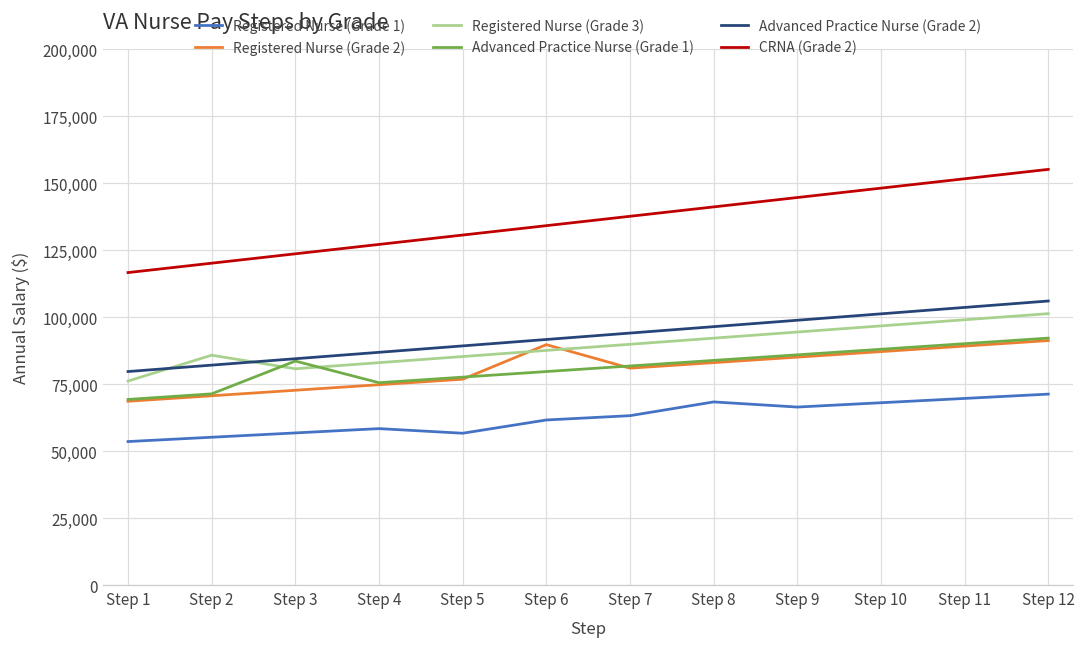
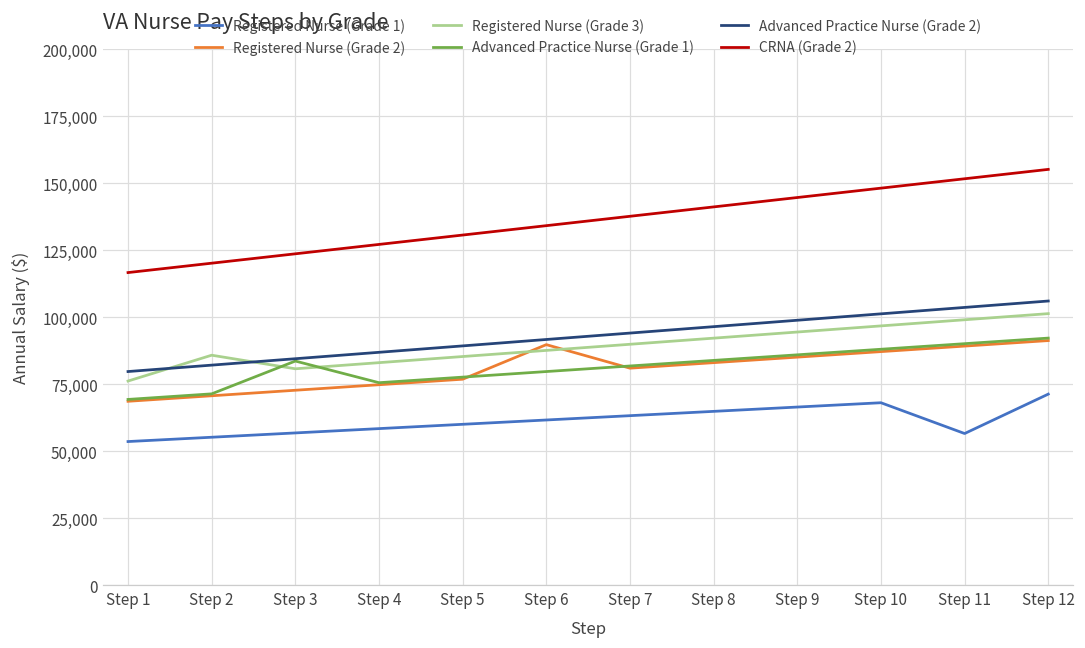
  {
    "Registered Nurse (Grade 1)": {
      "Step 1": "54,000",
      "Step 2": "55,000",
      "Step 3": "57,000",
      "Step 4": "58,000",
-     "Step 5": "57,000",
+     "Step 5": "60,000",
      "Step 6": "62,000",
      "Step 7": "63,000",
-     "Step 8": "68,000",
+     "Step 8": "65,000",
      "Step 9": "66,000",
      "Step 10": "68,000",
-     "Step 11": "70,000",
+     "Step 11": "57,000",
      "Step 12": "71,000"
    },
    "Registered Nurse (Grade 2)": {
      "Step 3": "73,000",
      "Step 6": "90,000"
    },
    "Registered Nurse (Grade 3)": {
      "Step 1": "76,000",
      "Step 2": "86,000",
      "Step 3": "81,000",
      "Step 4": "83,000",
      "Step 5": "85,000",
      "Step 6": "88,000",
      "Step 7": "90,000",
      "Step 8": "92,000",
      "Step 9": "94,000",
      "Step 10": "97,000",
      "Step 11": "99,000",
      "Step 12": "101,000"
    },
    "Advanced Practice Nurse (Grade 1)": {
      "Step 6": "80,000"
    },
    "Advanced Practice Nurse (Grade 2)": {
      "Step 1": "80,000",
      "Step 2": "82,000",
      "Step 4": "87,000",
      "Step 5": "89,000",
      "Step 6": "92,000",
      "Step 7": "94,000",
      "Step 8": "96,000",
      "Step 9": "99,000",
      "Step 10": "101,000",
      "Step 11": "104,000",
      "Step 12": "106,000"
    },
    "CRNA (Grade 2)": {
      "Step 1": "117,000",
      "Step 2": "120,000",
      "Step 3": "124,000",
      "Step 4": "127,000",
      "Step 5": "131,000",
      "Step 6": "134,000",
      "Step 7": "138,000",
      "Step 8": "141,000",
      "Step 9": "145,000",
      "Step 10": "148,000",
      "Step 11": "152,000",
      "Step 12": "155,000"
    }
  }
